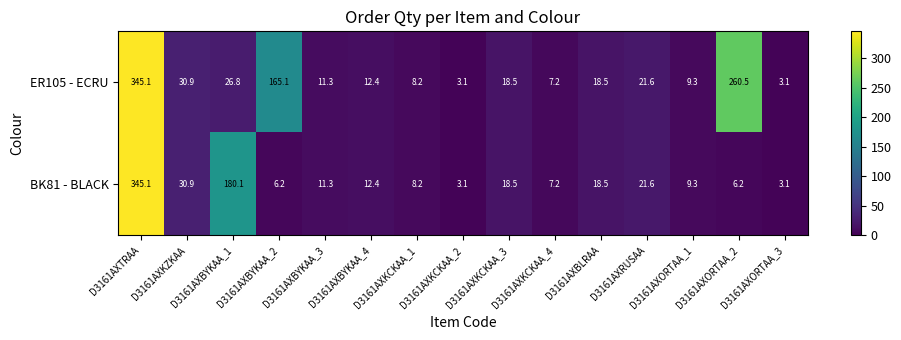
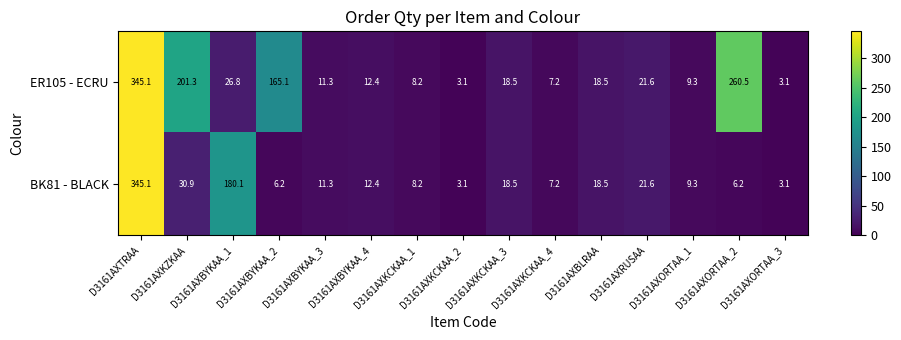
  {
    "ER105 - ECRU": {
      "D3161AXTRAA": 345.1,
-     "D3161AXKZKAA": 30.9,
+     "D3161AXKZKAA": 201.3,
      "D3161AXBYKAA_1": 26.8,
      "D3161AXBYKAA_2": 165.1,
      "D3161AXBYKAA_3": 11.3,
      "D3161AXBYKAA_4": 12.4,
      "D3161AXKCKAA_1": 8.2,
      "D3161AXKCKAA_2": 3.1,
      "D3161AXKCKAA_3": 18.5,
      "D3161AXKCKAA_4": 7.2,
      "D3161AXBLRAA": 18.5,
      "D3161AXRUSAA": 21.6,
      "D3161AXORTAA_1": 9.3,
      "D3161AXORTAA_2": 260.5,
      "D3161AXORTAA_3": 3.1
    },
    "BK81 - BLACK": {
      "D3161AXTRAA": 345.1,
      "D3161AXKZKAA": 30.9,
      "D3161AXBYKAA_1": 180.1,
      "D3161AXBYKAA_2": 6.2,
      "D3161AXBYKAA_3": 11.3,
      "D3161AXBYKAA_4": 12.4,
      "D3161AXKCKAA_1": 8.2,
      "D3161AXKCKAA_2": 3.1,
      "D3161AXKCKAA_3": 18.5,
      "D3161AXKCKAA_4": 7.2,
      "D3161AXBLRAA": 18.5,
      "D3161AXRUSAA": 21.6,
      "D3161AXORTAA_1": 9.3,
      "D3161AXORTAA_2": 6.2,
      "D3161AXORTAA_3": 3.1
    }
  }
